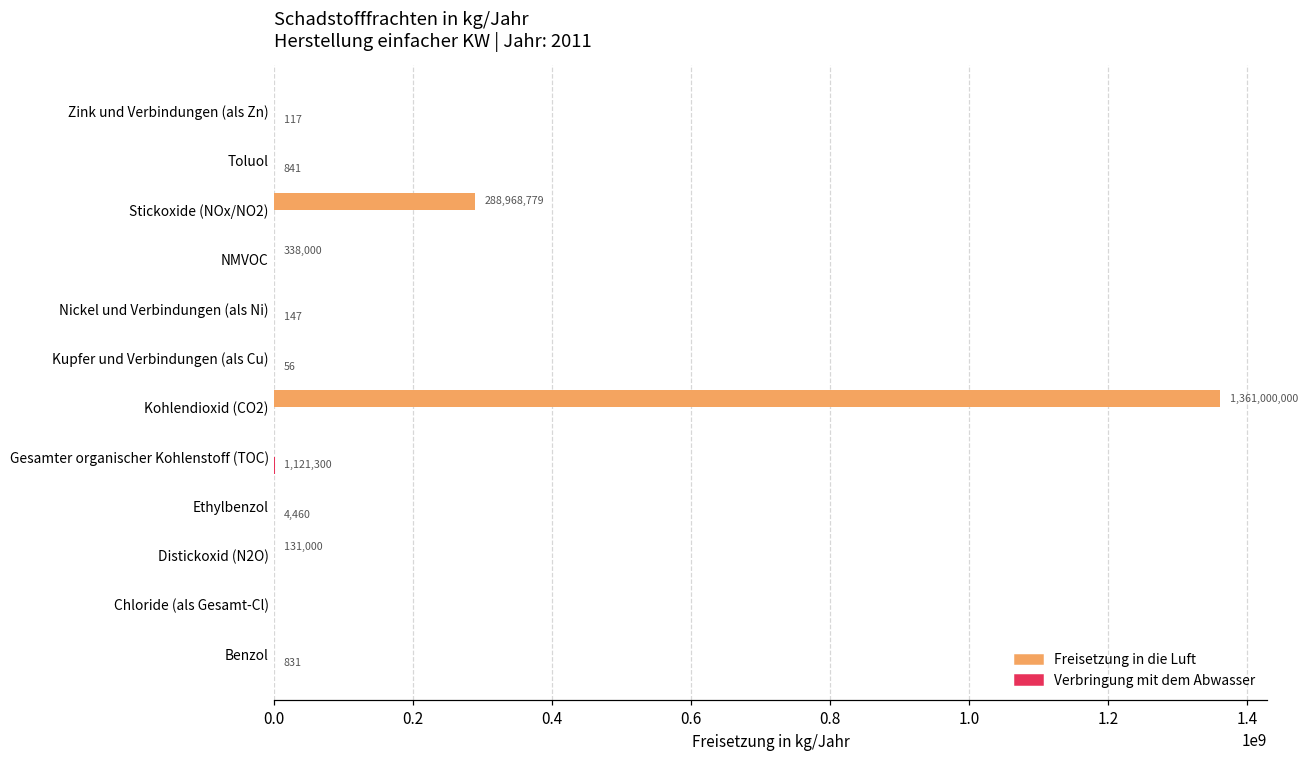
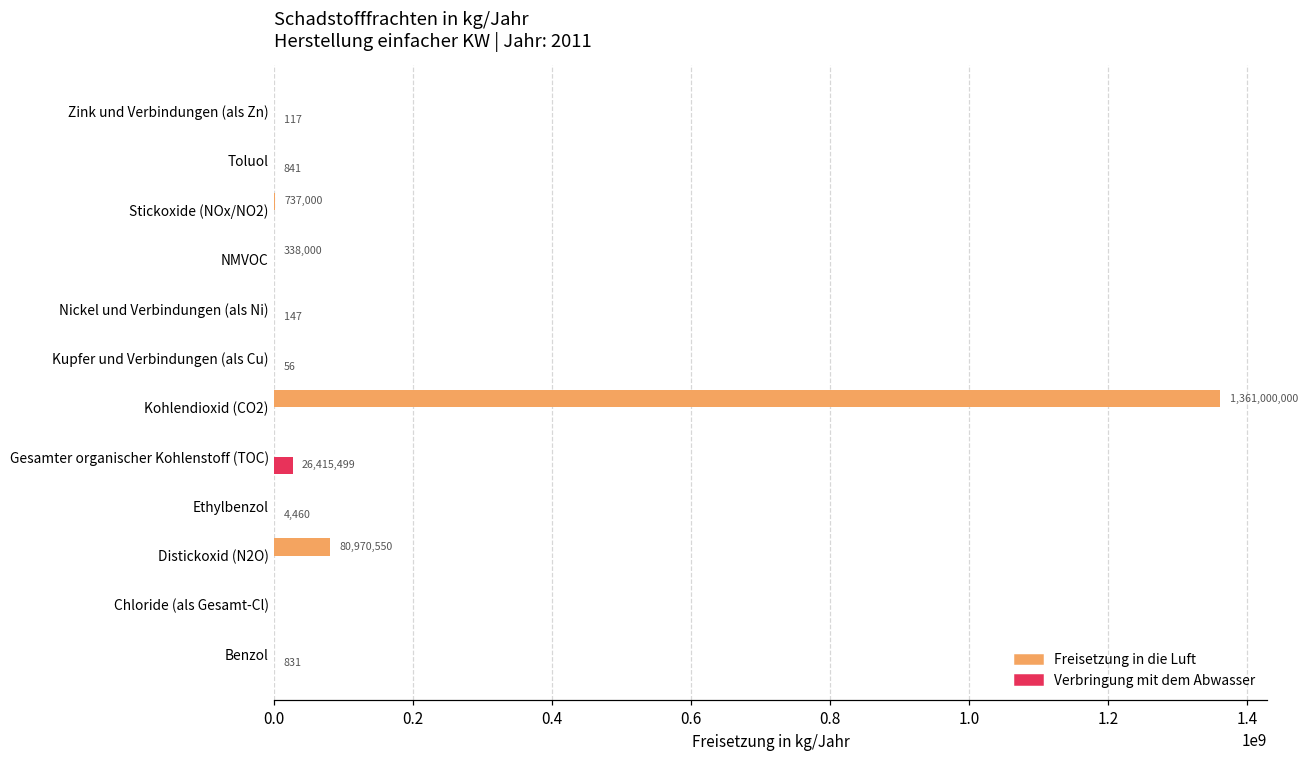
  {
    "Freisetzung in die Luft": {
-     "Stickoxide (NOx/NO2)": "288,968,779",
+     "Stickoxide (NOx/NO2)": "737,000",
      "NMVOC": "338,000",
      "Kohlendioxid (CO2)": "1,361,000,000",
-     "Distickoxid (N2O)": "131,000"
+     "Distickoxid (N2O)": "80,970,550"
    },
    "Verbringung mit dem Abwasser": {
      "Zink und Verbindungen (als Zn)": "117",
      "Toluol": "841",
      "Nickel und Verbindungen (als Ni)": "147",
      "Kupfer und Verbindungen (als Cu)": "56",
-     "Gesamter organischer Kohlenstoff (TOC)": "1,121,300",
+     "Gesamter organischer Kohlenstoff (TOC)": "26,415,499",
      "Ethylbenzol": "4,460",
      "Benzol": "831"
    }
  }
